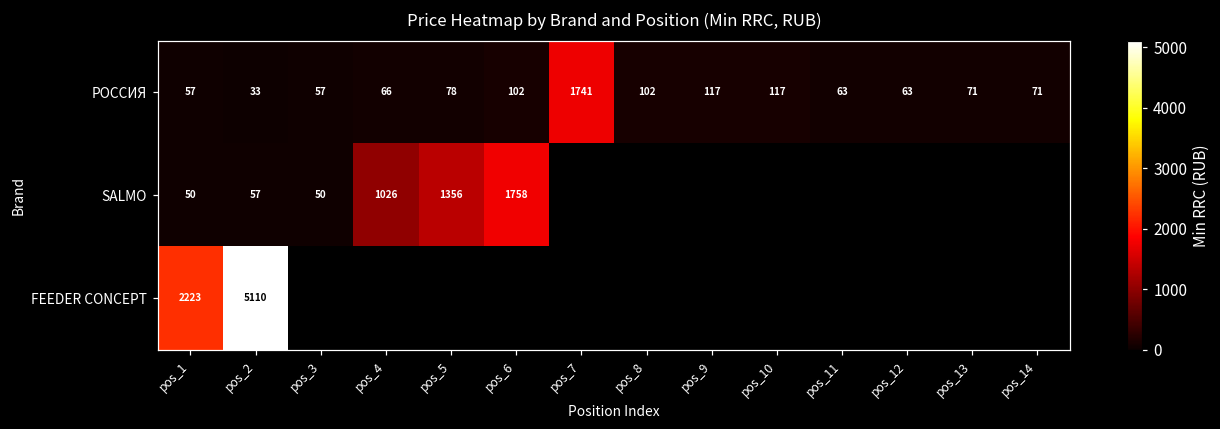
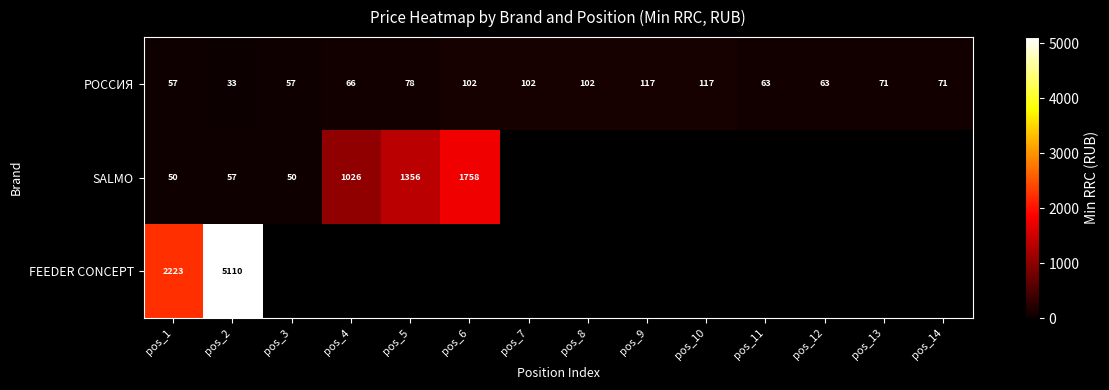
  {
    "РОССИЯ": {
      "pos_1": 57,
      "pos_2": 33,
      "pos_3": 57,
      "pos_4": 66,
      "pos_5": 78,
      "pos_6": 102,
-     "pos_7": 1741,
+     "pos_7": 102,
      "pos_8": 102,
      "pos_9": 117,
      "pos_10": 117,
      "pos_11": 63,
      "pos_12": 63,
      "pos_13": 71,
      "pos_14": 71
    },
    "SALMO": {
      "pos_1": 50,
      "pos_2": 57,
      "pos_3": 50,
      "pos_4": 1026,
      "pos_5": 1356,
      "pos_6": 1758
    },
    "FEEDER CONCEPT": {
      "pos_1": 2223,
      "pos_2": 5110
    }
  }
